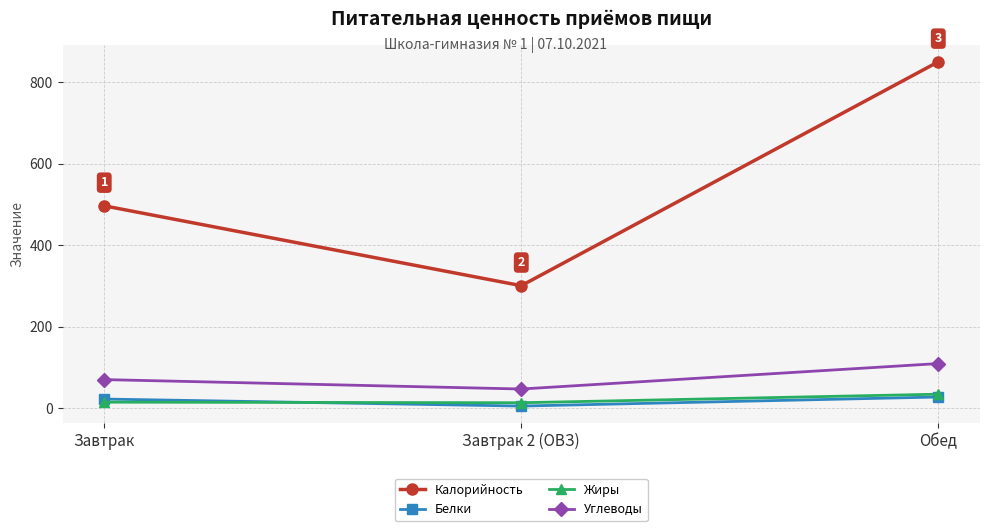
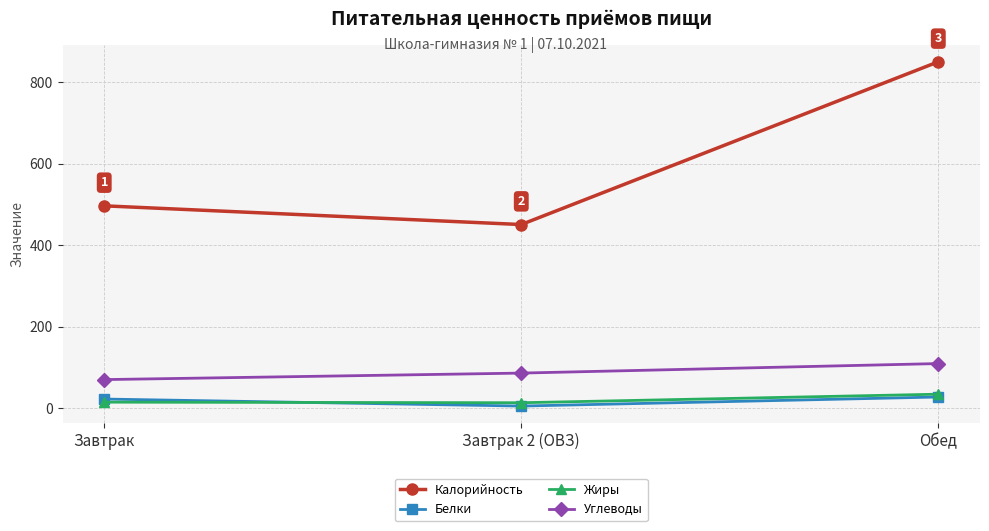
  {
    "Калорийность": {
-     "Завтрак 2 (ОВЗ)": 300
+     "Завтрак 2 (ОВЗ)": 450
    },
    "Белки": {
      "Завтрак": 20,
      "Завтрак 2 (ОВЗ)": 0,
      "Обед": 30
    },
    "Жиры": {
      "Завтрак": 10,
      "Завтрак 2 (ОВЗ)": 10,
      "Обед": 30
    },
    "Углеводы": {
      "Завтрак": 70,
-     "Завтрак 2 (ОВЗ)": 50,
+     "Завтрак 2 (ОВЗ)": 90,
      "Обед": 110
    }
  }
